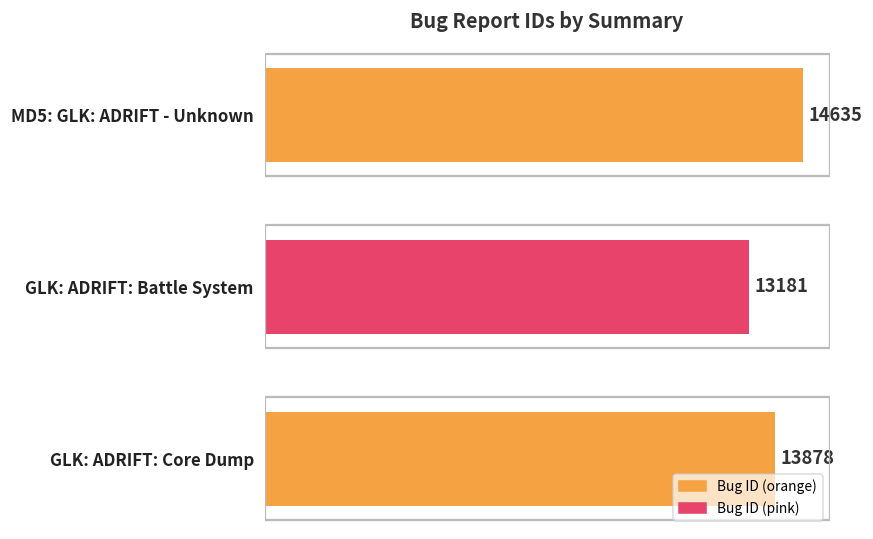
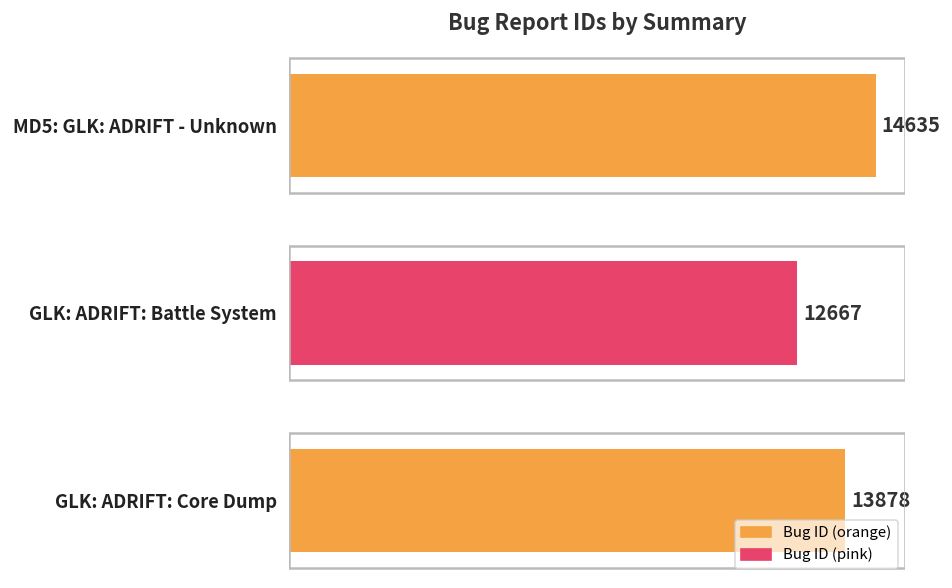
  {
    "MD5: GLK: ADRIFT - Unknown": 14635,
-   "GLK: ADRIFT: Battle System": 13181,
+   "GLK: ADRIFT: Battle System": 12667,
    "GLK: ADRIFT: Core Dump": 13878
  }
